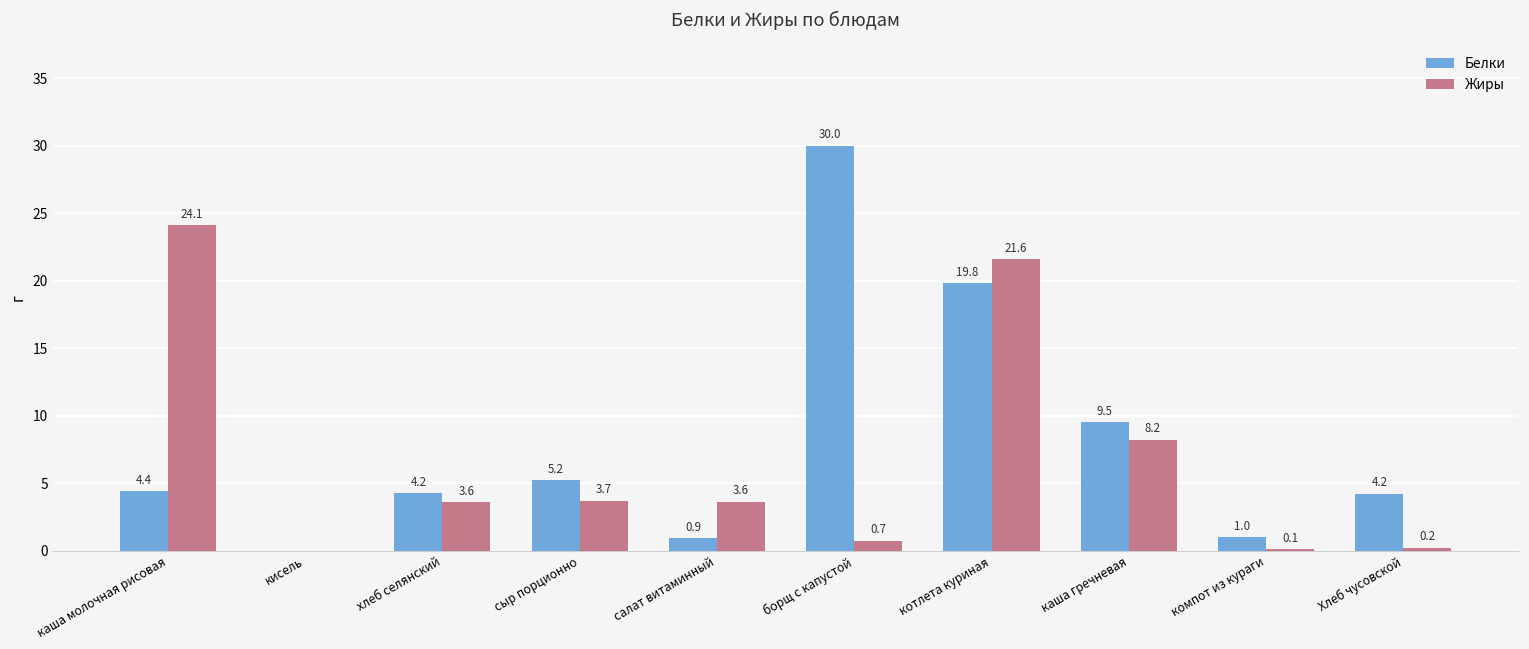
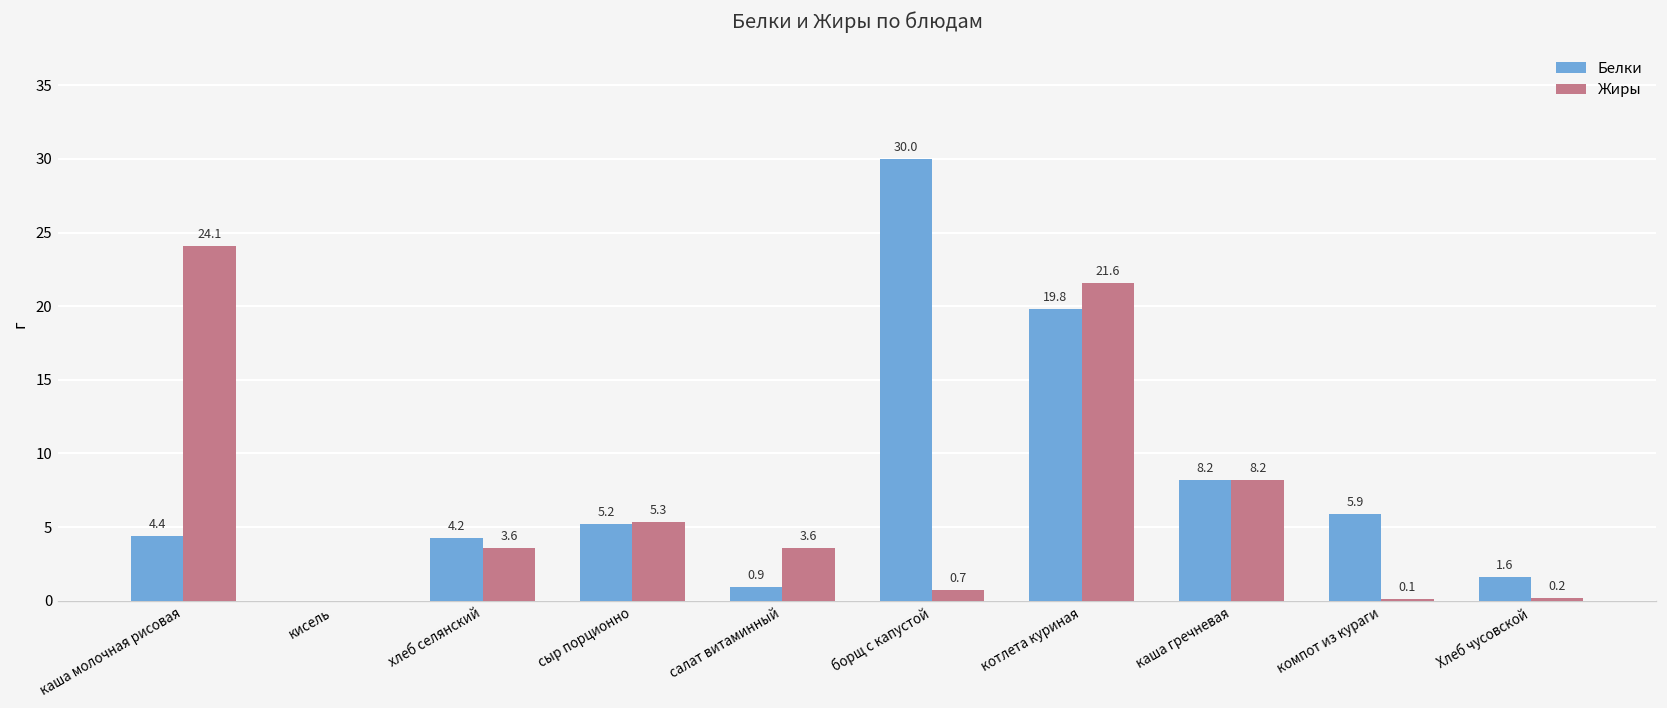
  {
    "Белки": {
      "каша молочная рисовая": 4.4,
      "хлеб селянский": 4.2,
      "сыр порционно": 5.2,
      "салат витаминный": 0.9,
      "борщ с капустой": 30.0,
      "котлета куриная": 19.8,
-     "каша гречневая": 9.5,
-     "компот из кураги": 1.0,
-     "Хлеб чусовской": 4.2
+     "каша гречневая": 8.2,
+     "компот из кураги": 5.9,
+     "Хлеб чусовской": 1.6
    },
    "Жиры": {
      "каша молочная рисовая": 24.1,
      "хлеб селянский": 3.6,
-     "сыр порционно": 3.7,
+     "сыр порционно": 5.3,
      "салат витаминный": 3.6,
      "борщ с капустой": 0.7,
      "котлета куриная": 21.6,
      "каша гречневая": 8.2,
      "компот из кураги": 0.1,
      "Хлеб чусовской": 0.2
    }
  }
